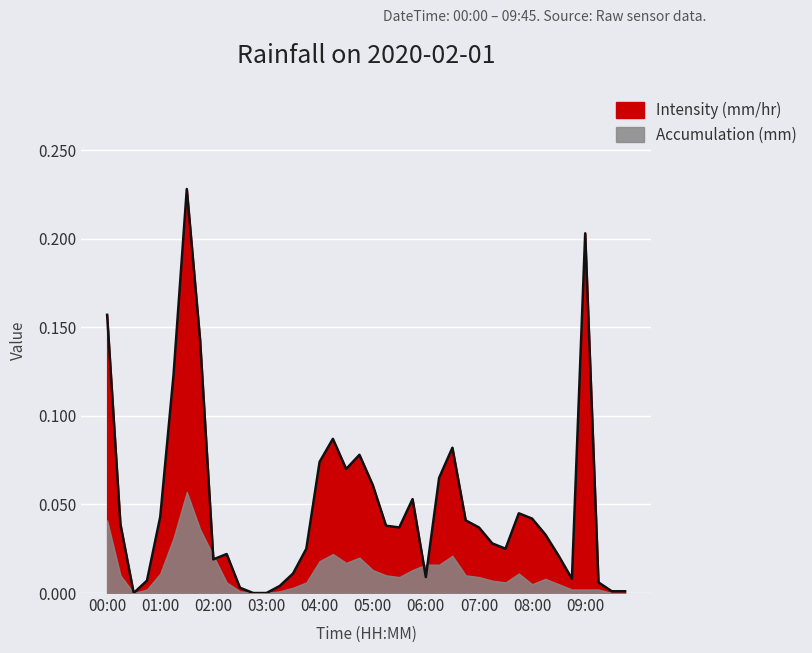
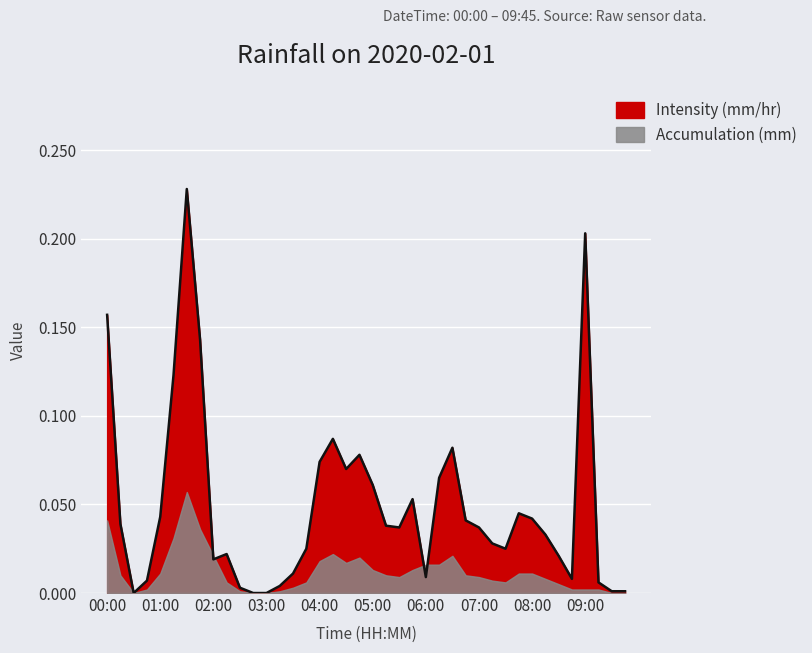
  {
    "Intensity (mm/hr)": {
      "00:00": 0.157,
      "01:00": 0.043,
      "02:00": 0.019,
      "04:00": 0.074,
      "05:00": 0.061,
      "06:00": 0.009,
      "07:00": 0.037,
      "08:00": 0.042,
      "09:00": 0.203
    },
    "Accumulation (mm)": {
      "00:00": 0.041,
      "01:00": 0.011,
      "02:00": 0.021,
      "04:00": 0.018,
      "05:00": 0.013,
      "06:00": 0.016,
      "07:00": 0.009,
-     "08:00": 0.005,
+     "08:00": 0.011,
      "09:00": 0.002
    }
  }
